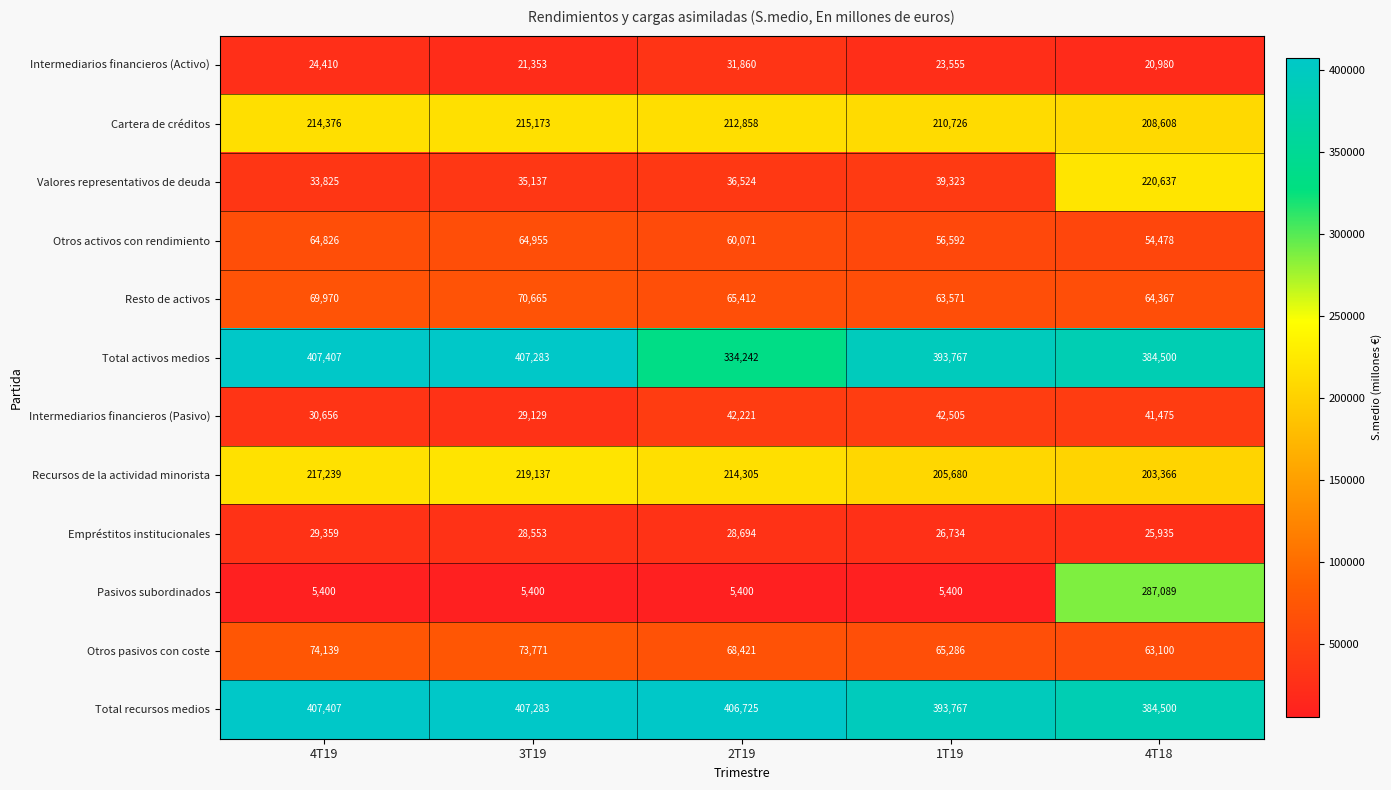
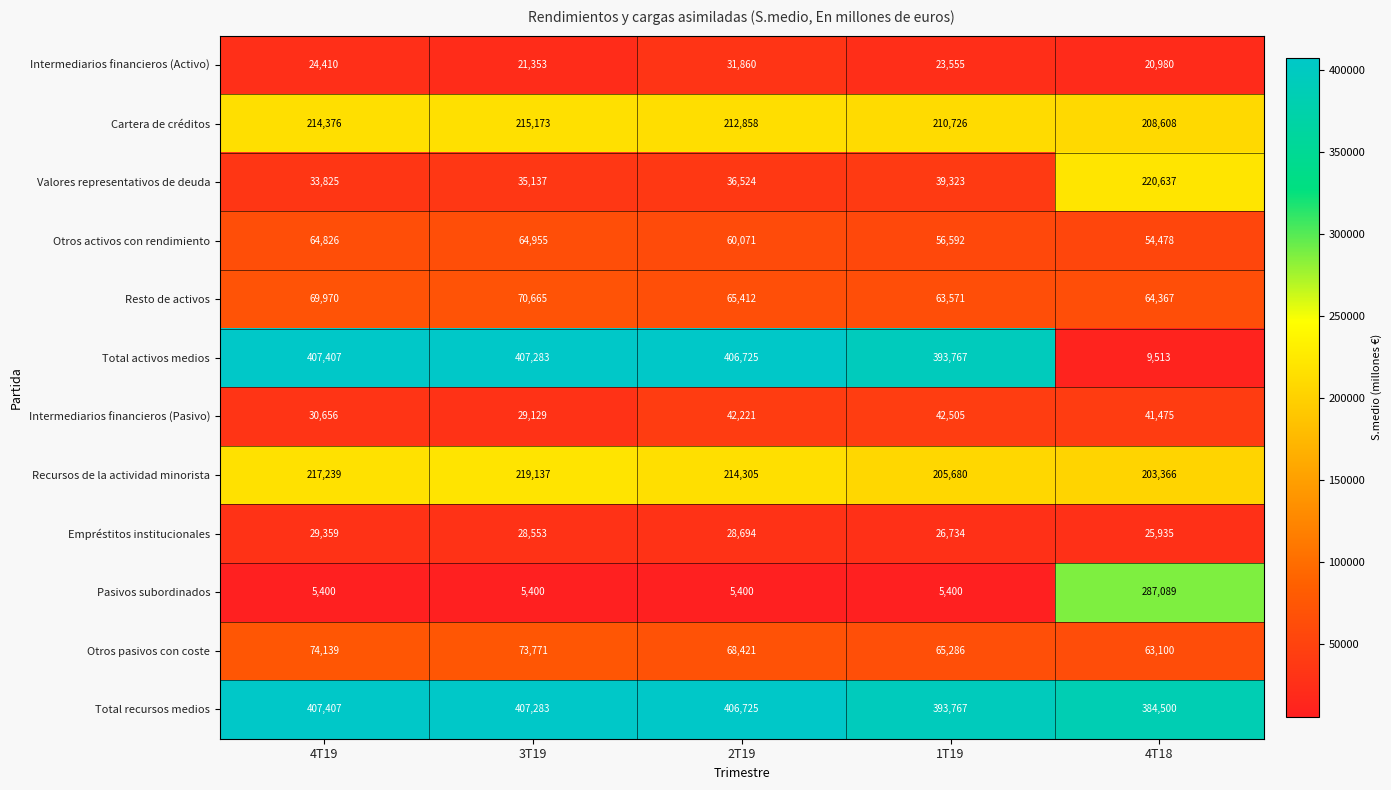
  {
    "Intermediarios financieros (Activo)": {
      "4T19": "24,410",
      "3T19": "21,353",
      "2T19": "31,860",
      "1T19": "23,555",
      "4T18": "20,980"
    },
    "Cartera de créditos": {
      "4T19": "214,376",
      "3T19": "215,173",
      "2T19": "212,858",
      "1T19": "210,726",
      "4T18": "208,608"
    },
    "Valores representativos de deuda": {
      "4T19": "33,825",
      "3T19": "35,137",
      "2T19": "36,524",
      "1T19": "39,323",
      "4T18": "220,637"
    },
    "Otros activos con rendimiento": {
      "4T19": "64,826",
      "3T19": "64,955",
      "2T19": "60,071",
      "1T19": "56,592",
      "4T18": "54,478"
    },
    "Resto de activos": {
      "4T19": "69,970",
      "3T19": "70,665",
      "2T19": "65,412",
      "1T19": "63,571",
      "4T18": "64,367"
    },
    "Total activos medios": {
      "4T19": "407,407",
      "3T19": "407,283",
-     "2T19": "334,242",
+     "2T19": "406,725",
      "1T19": "393,767",
-     "4T18": "384,500"
+     "4T18": "9,513"
    },
    "Intermediarios financieros (Pasivo)": {
      "4T19": "30,656",
      "3T19": "29,129",
      "2T19": "42,221",
      "1T19": "42,505",
      "4T18": "41,475"
    },
    "Recursos de la actividad minorista": {
      "4T19": "217,239",
      "3T19": "219,137",
      "2T19": "214,305",
      "1T19": "205,680",
      "4T18": "203,366"
    },
    "Empréstitos institucionales": {
      "4T19": "29,359",
      "3T19": "28,553",
      "2T19": "28,694",
      "1T19": "26,734",
      "4T18": "25,935"
    },
    "Pasivos subordinados": {
      "4T19": "5,400",
      "3T19": "5,400",
      "2T19": "5,400",
      "1T19": "5,400",
      "4T18": "287,089"
    },
    "Otros pasivos con coste": {
      "4T19": "74,139",
      "3T19": "73,771",
      "2T19": "68,421",
      "1T19": "65,286",
      "4T18": "63,100"
    },
    "Total recursos medios": {
      "4T19": "407,407",
      "3T19": "407,283",
      "2T19": "406,725",
      "1T19": "393,767",
      "4T18": "384,500"
    }
  }
